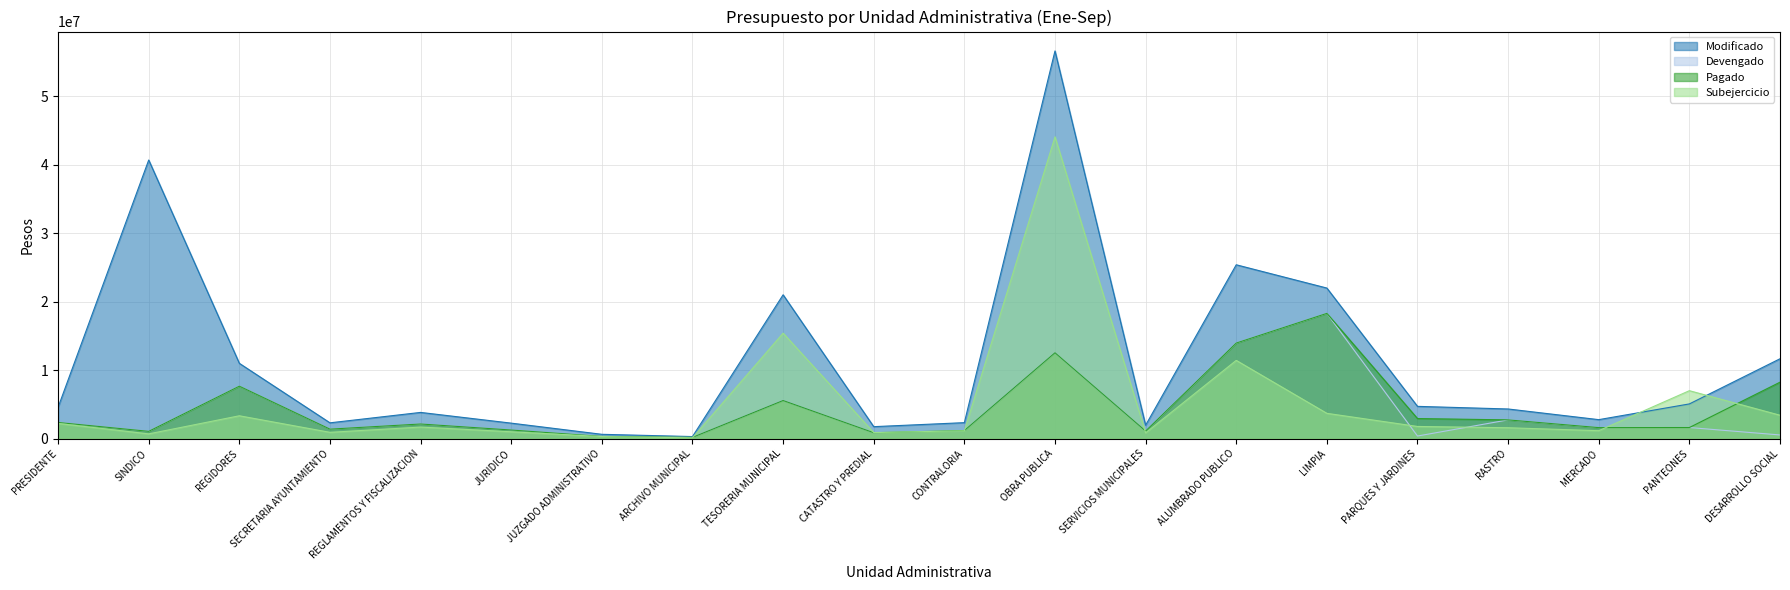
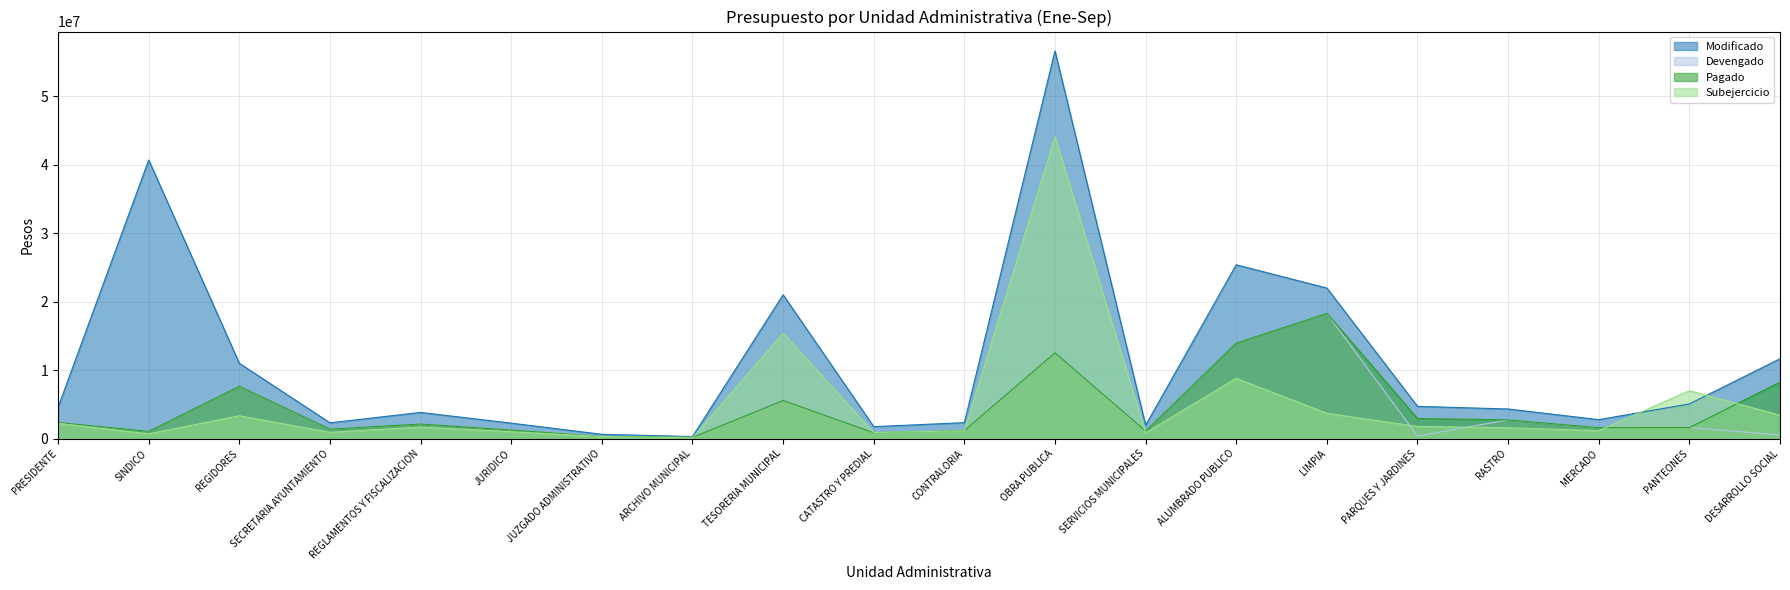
  {
    "Modificado": {
      "PRESIDENTE": 5000000,
      "SINDICO": 41000000,
      "REGIDORES": 11000000,
      "SECRETARIA AYUNTAMIENTO": 2000000,
      "REGLAMENTOS Y FISCALIZACION": 4000000,
      "JURIDICO": 2000000,
      "TESORERIA MUNICIPAL": 21000000,
      "CATASTRO Y PREDIAL": 2000000,
      "CONTRALORIA": 2000000,
      "OBRA PUBLICA": 57000000,
      "SERVICIOS MUNICIPALES": 2000000,
      "ALUMBRADO PUBLICO": 25000000,
      "LIMPIA": 22000000,
      "PARQUES Y JARDINES": 5000000,
      "RASTRO": 4000000,
      "MERCADO": 3000000,
      "PANTEONES": 5000000,
      "DESARROLLO SOCIAL": 12000000
    },
    "Devengado": {
      "PARQUES Y JARDINES": 0,
      "DESARROLLO SOCIAL": 1000000
    },
    "Pagado": {
      "PARQUES Y JARDINES": 3000000,
      "DESARROLLO SOCIAL": 8000000
    },
    "Subejercicio": {
      "SINDICO": 1000000,
      "REGIDORES": 3000000,
      "SECRETARIA AYUNTAMIENTO": 1000000,
      "REGLAMENTOS Y FISCALIZACION": 2000000,
      "TESORERIA MUNICIPAL": 15000000,
      "OBRA PUBLICA": 44000000,
-     "ALUMBRADO PUBLICO": 11000000,
+     "ALUMBRADO PUBLICO": 9000000,
      "LIMPIA": 4000000,
      "PARQUES Y JARDINES": 2000000,
      "RASTRO": 2000000,
      "MERCADO": 1000000,
      "PANTEONES": 7000000,
      "DESARROLLO SOCIAL": 3000000
    }
  }
